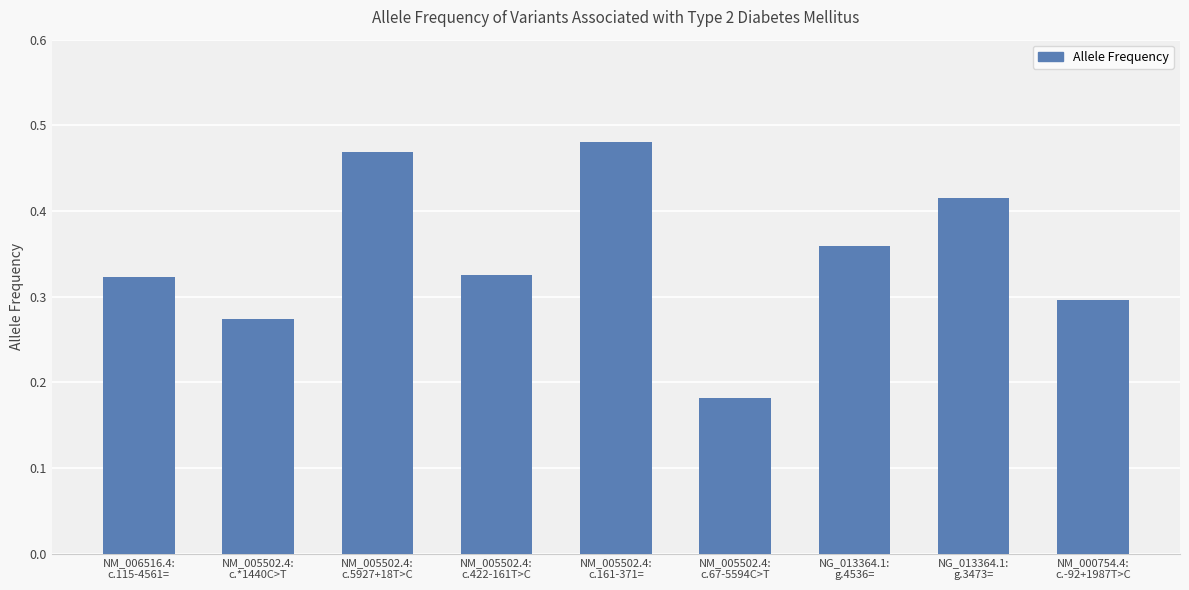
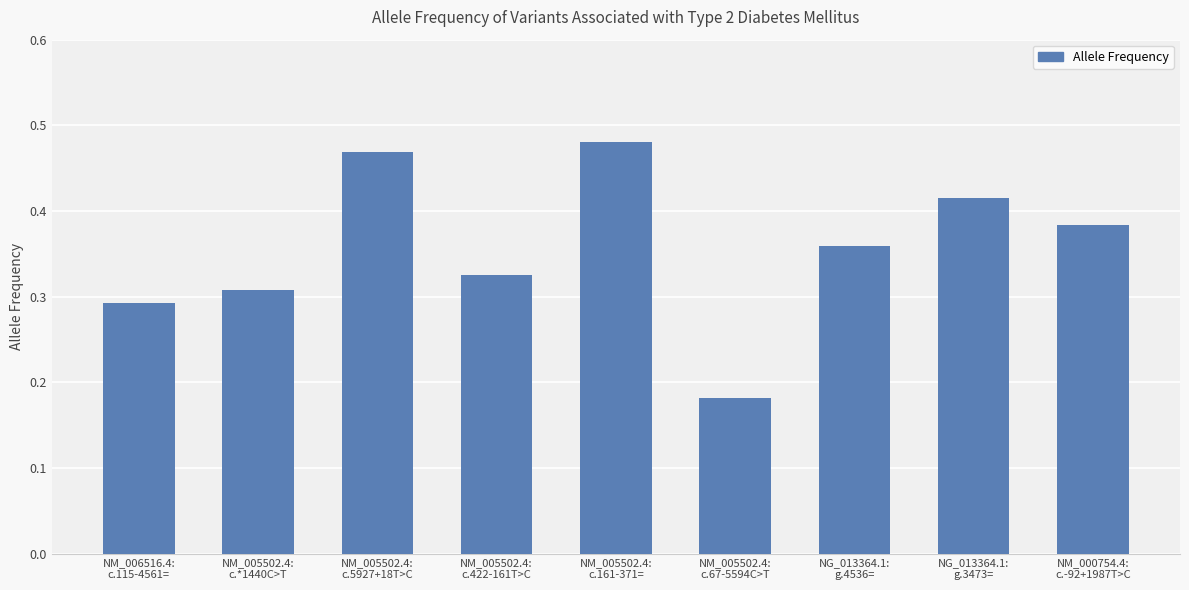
  {
-   "NM_006516.4: c.115-4561=": 0.32,
-   "NM_005502.4: c.*1440C>T": 0.27,
+   "NM_006516.4: c.115-4561=": 0.29,
+   "NM_005502.4: c.*1440C>T": 0.31,
    "NM_005502.4: c.5927+18T>C": 0.47,
    "NM_005502.4: c.422-161T>C": 0.33,
    "NM_005502.4: c.161-371=": 0.48,
    "NM_005502.4: c.67-5594C>T": 0.18,
    "NG_013364.1: g.4536=": 0.36,
    "NG_013364.1: g.3473=": 0.42,
-   "NM_000754.4: c.-92+1987T>C": 0.30
+   "NM_000754.4: c.-92+1987T>C": 0.38
  }
